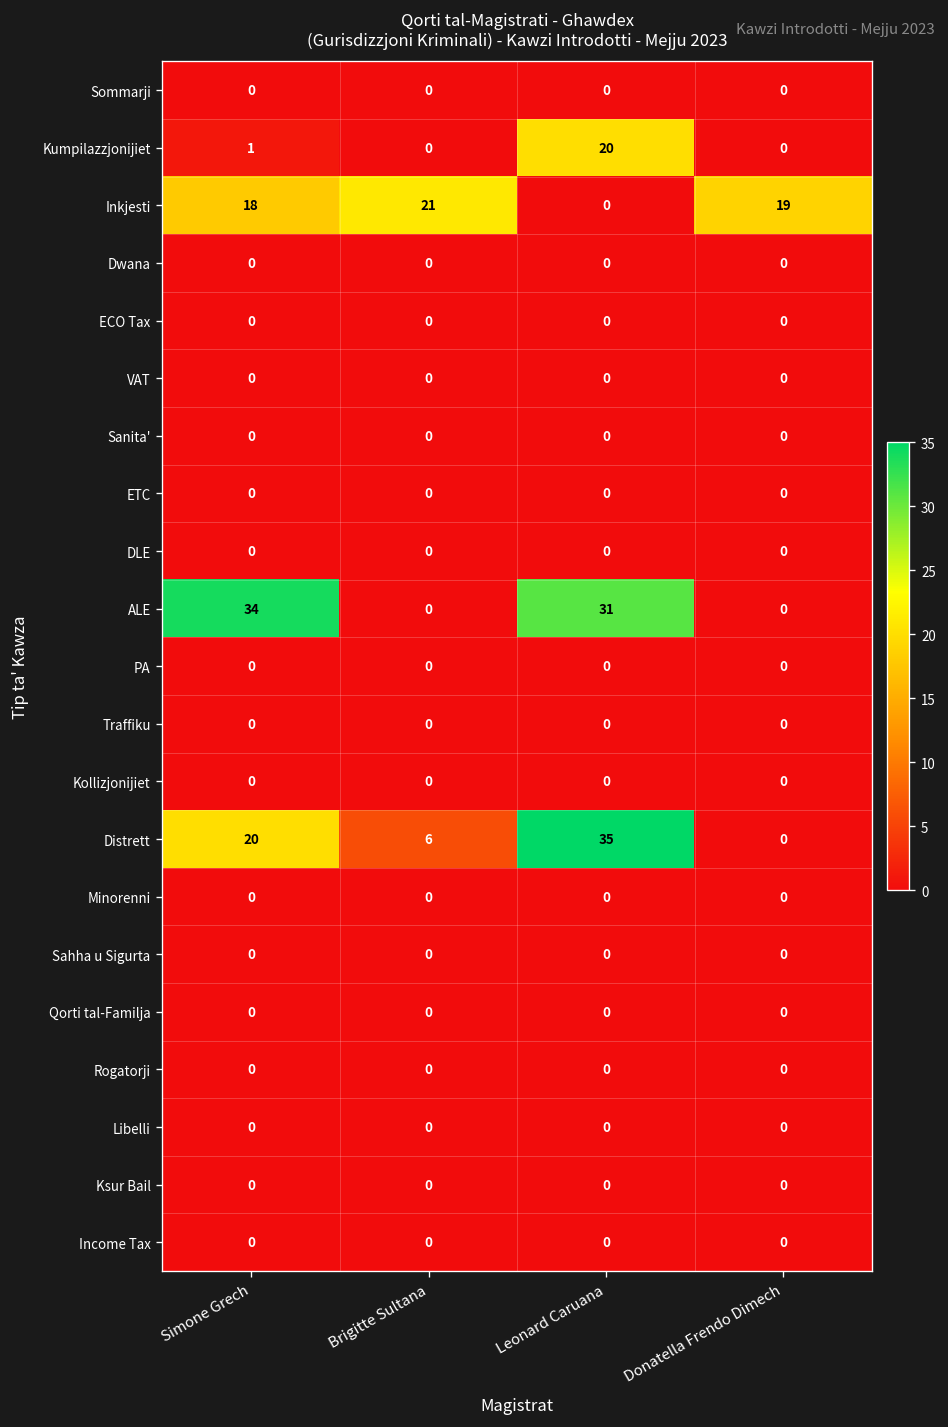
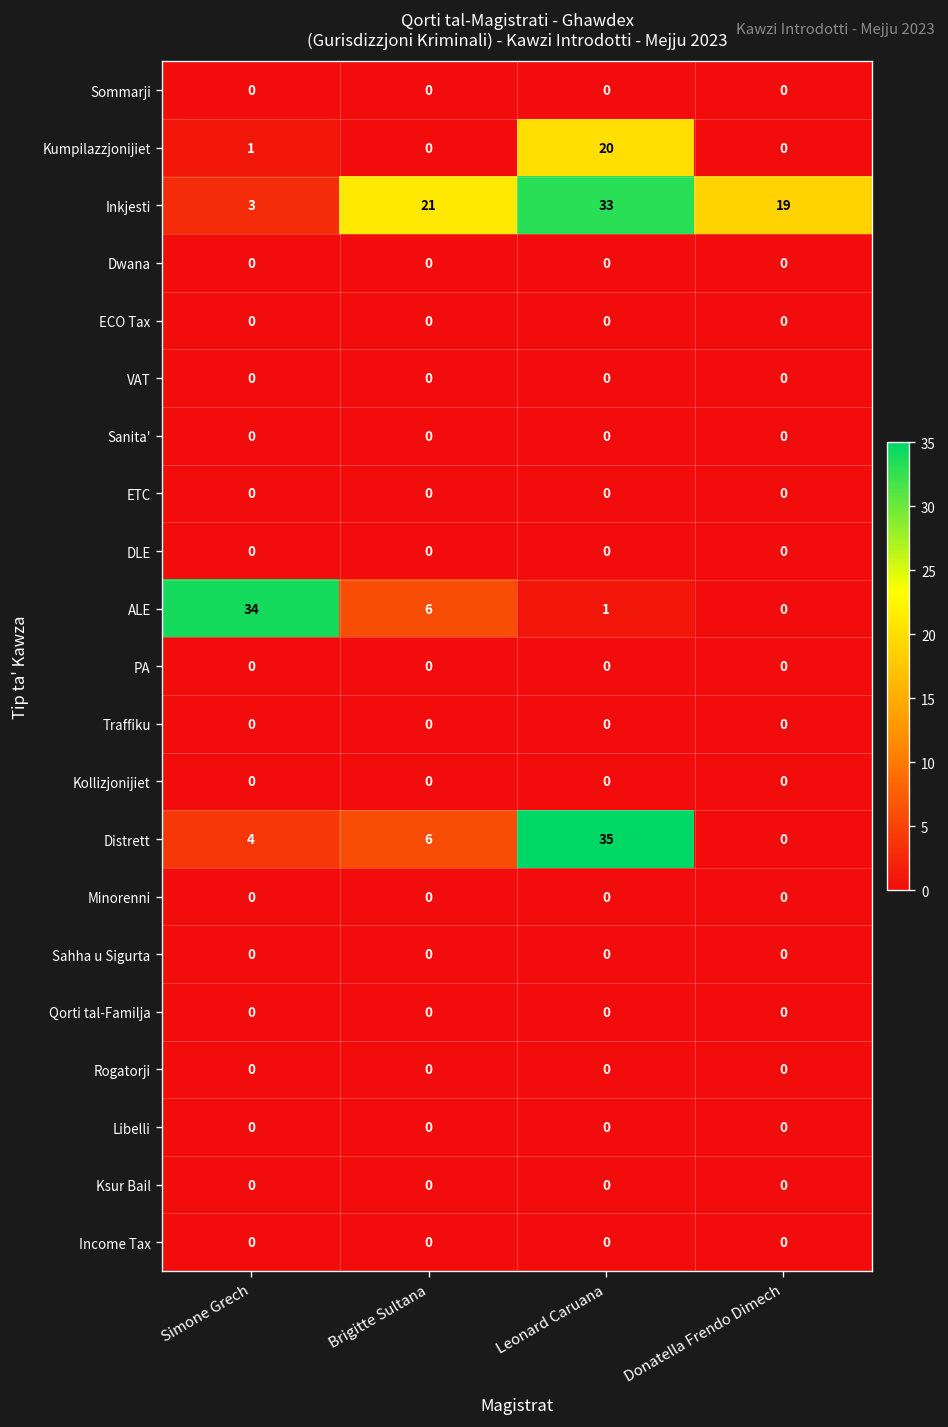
  {
    "Sommarji": {
      "Simone Grech": 0,
      "Brigitte Sultana": 0,
      "Leonard Caruana": 0,
      "Donatella Frendo Dimech": 0
    },
    "Kumpilazzjonijiet": {
      "Simone Grech": 1,
      "Brigitte Sultana": 0,
      "Leonard Caruana": 20,
      "Donatella Frendo Dimech": 0
    },
    "Inkjesti": {
-     "Simone Grech": 18,
+     "Simone Grech": 3,
      "Brigitte Sultana": 21,
-     "Leonard Caruana": 0,
+     "Leonard Caruana": 33,
      "Donatella Frendo Dimech": 19
    },
    "Dwana": {
      "Simone Grech": 0,
      "Brigitte Sultana": 0,
      "Leonard Caruana": 0,
      "Donatella Frendo Dimech": 0
    },
    "ECO Tax": {
      "Simone Grech": 0,
      "Brigitte Sultana": 0,
      "Leonard Caruana": 0,
      "Donatella Frendo Dimech": 0
    },
    "VAT": {
      "Simone Grech": 0,
      "Brigitte Sultana": 0,
      "Leonard Caruana": 0,
      "Donatella Frendo Dimech": 0
    },
    "Sanita'": {
      "Simone Grech": 0,
      "Brigitte Sultana": 0,
      "Leonard Caruana": 0,
      "Donatella Frendo Dimech": 0
    },
    "ETC": {
      "Simone Grech": 0,
      "Brigitte Sultana": 0,
      "Leonard Caruana": 0,
      "Donatella Frendo Dimech": 0
    },
    "DLE": {
      "Simone Grech": 0,
      "Brigitte Sultana": 0,
      "Leonard Caruana": 0,
      "Donatella Frendo Dimech": 0
    },
    "ALE": {
      "Simone Grech": 34,
-     "Brigitte Sultana": 0,
-     "Leonard Caruana": 31,
+     "Brigitte Sultana": 6,
+     "Leonard Caruana": 1,
      "Donatella Frendo Dimech": 0
    },
    "PA": {
      "Simone Grech": 0,
      "Brigitte Sultana": 0,
      "Leonard Caruana": 0,
      "Donatella Frendo Dimech": 0
    },
    "Traffiku": {
      "Simone Grech": 0,
      "Brigitte Sultana": 0,
      "Leonard Caruana": 0,
      "Donatella Frendo Dimech": 0
    },
    "Kollizjonijiet": {
      "Simone Grech": 0,
      "Brigitte Sultana": 0,
      "Leonard Caruana": 0,
      "Donatella Frendo Dimech": 0
    },
    "Distrett": {
-     "Simone Grech": 20,
+     "Simone Grech": 4,
      "Brigitte Sultana": 6,
      "Leonard Caruana": 35,
      "Donatella Frendo Dimech": 0
    },
    "Minorenni": {
      "Simone Grech": 0,
      "Brigitte Sultana": 0,
      "Leonard Caruana": 0,
      "Donatella Frendo Dimech": 0
    },
    "Sahha u Sigurta": {
      "Simone Grech": 0,
      "Brigitte Sultana": 0,
      "Leonard Caruana": 0,
      "Donatella Frendo Dimech": 0
    },
    "Qorti tal-Familja": {
      "Simone Grech": 0,
      "Brigitte Sultana": 0,
      "Leonard Caruana": 0,
      "Donatella Frendo Dimech": 0
    },
    "Rogatorji": {
      "Simone Grech": 0,
      "Brigitte Sultana": 0,
      "Leonard Caruana": 0,
      "Donatella Frendo Dimech": 0
    },
    "Libelli": {
      "Simone Grech": 0,
      "Brigitte Sultana": 0,
      "Leonard Caruana": 0,
      "Donatella Frendo Dimech": 0
    },
    "Ksur Bail": {
      "Simone Grech": 0,
      "Brigitte Sultana": 0,
      "Leonard Caruana": 0,
      "Donatella Frendo Dimech": 0
    },
    "Income Tax": {
      "Simone Grech": 0,
      "Brigitte Sultana": 0,
      "Leonard Caruana": 0,
      "Donatella Frendo Dimech": 0
    }
  }
